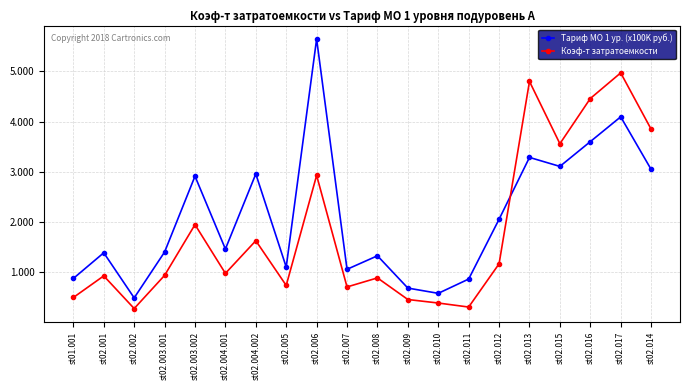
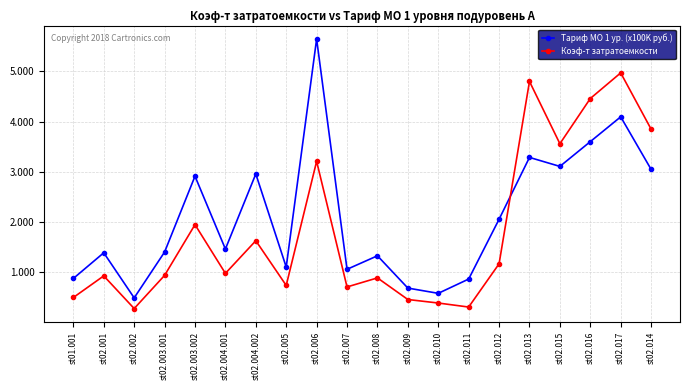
  {
    "Коэф-т затратоемкости": {
      "st01.001": 0.5,
      "st02.001": 0.9,
      "st02.002": 0.3,
      "st02.003.001": 0.9,
      "st02.003.002": 2.0,
      "st02.004.001": 1.0,
      "st02.004.002": 1.6,
      "st02.005": 0.7,
-     "st02.006": 2.9,
+     "st02.006": 3.2,
      "st02.007": 0.7,
      "st02.008": 0.9,
      "st02.009": 0.5,
      "st02.010": 0.4,
      "st02.011": 0.3,
      "st02.012": 1.2,
      "st02.013": 4.8,
      "st02.015": 3.6,
      "st02.016": 4.5,
      "st02.017": 5.0,
      "st02.014": 3.9
    }
  }
